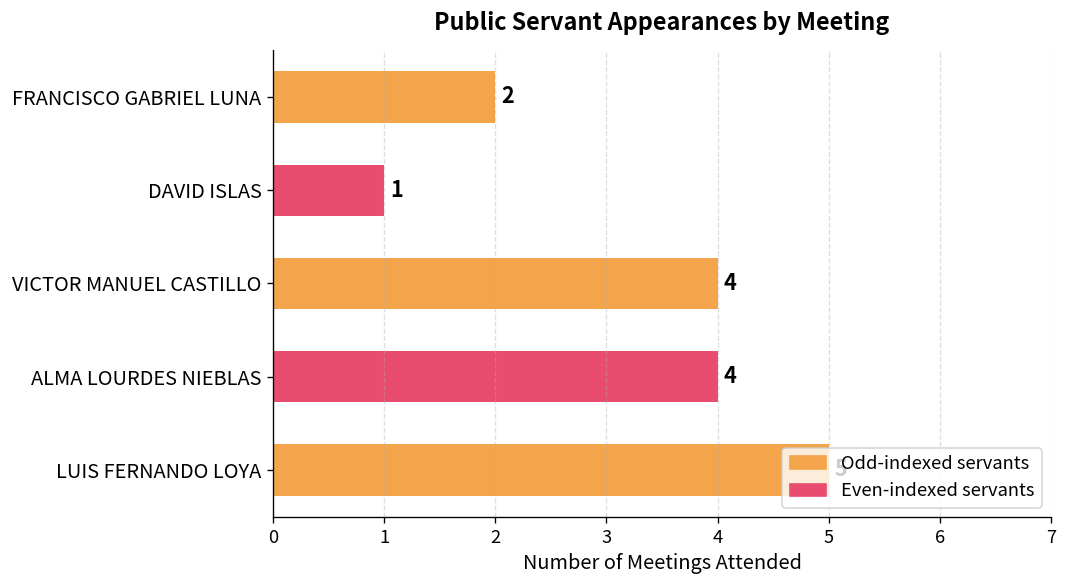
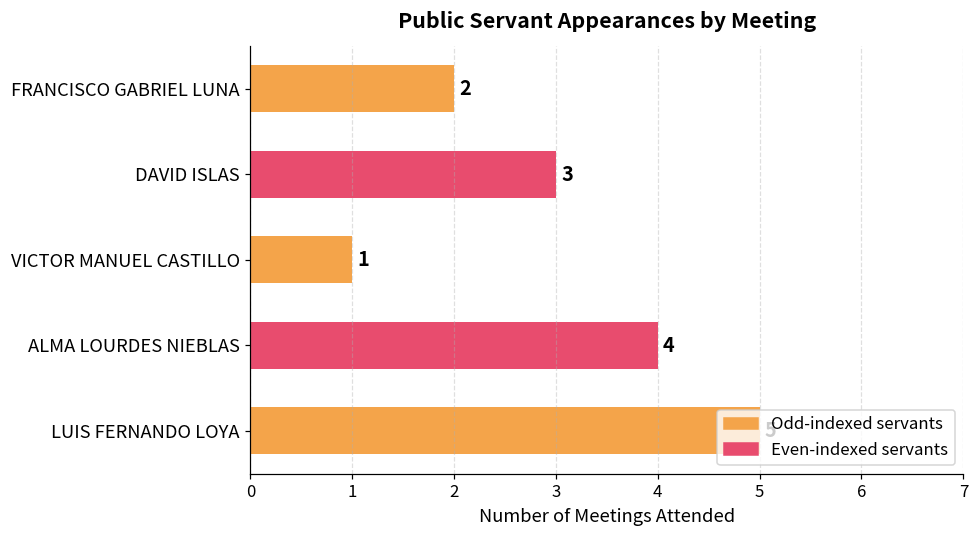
  {
    "FRANCISCO GABRIEL LUNA": 2,
-   "DAVID ISLAS": 1,
-   "VICTOR MANUEL CASTILLO": 4,
+   "DAVID ISLAS": 3,
+   "VICTOR MANUEL CASTILLO": 1,
    "ALMA LOURDES NIEBLAS": 4
  }
